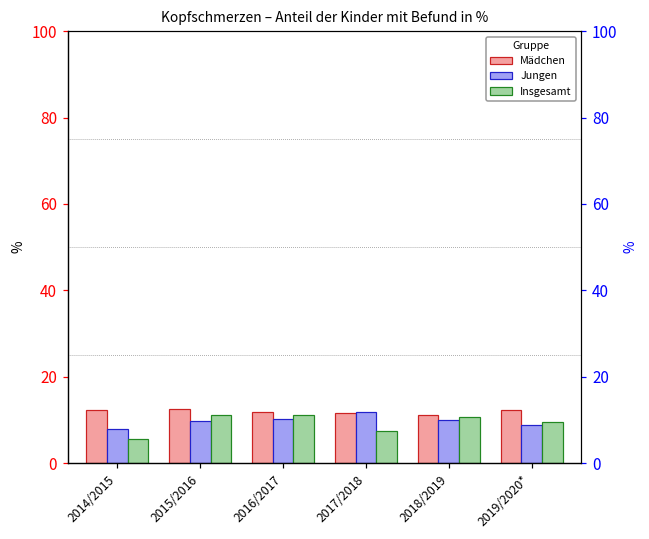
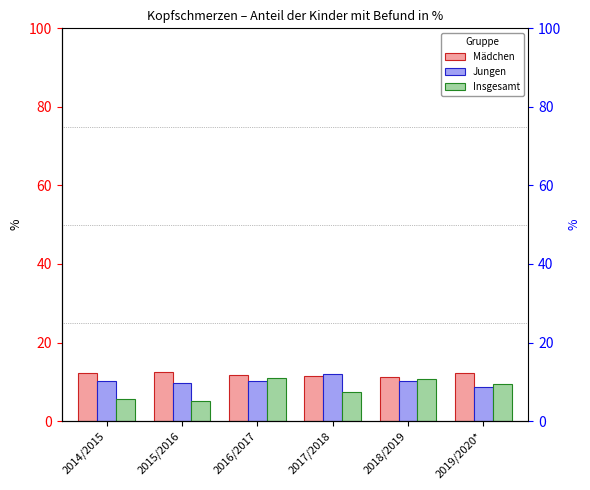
  {
    "Mädchen": {
      "2014/2015": 12,
      "2015/2016": 12,
      "2016/2017": 12,
      "2017/2018": 12,
      "2018/2019": 11,
      "2019/2020*": 12
    },
    "Jungen": {
-     "2014/2015": 8,
+     "2014/2015": 10,
      "2015/2016": 10,
      "2016/2017": 10,
      "2017/2018": 12,
      "2018/2019": 10,
      "2019/2020*": 9
    },
    "Insgesamt": {
      "2014/2015": 6,
-     "2015/2016": 11,
+     "2015/2016": 5,
      "2016/2017": 11,
      "2017/2018": 7,
      "2018/2019": 11,
      "2019/2020*": 9
    }
  }
